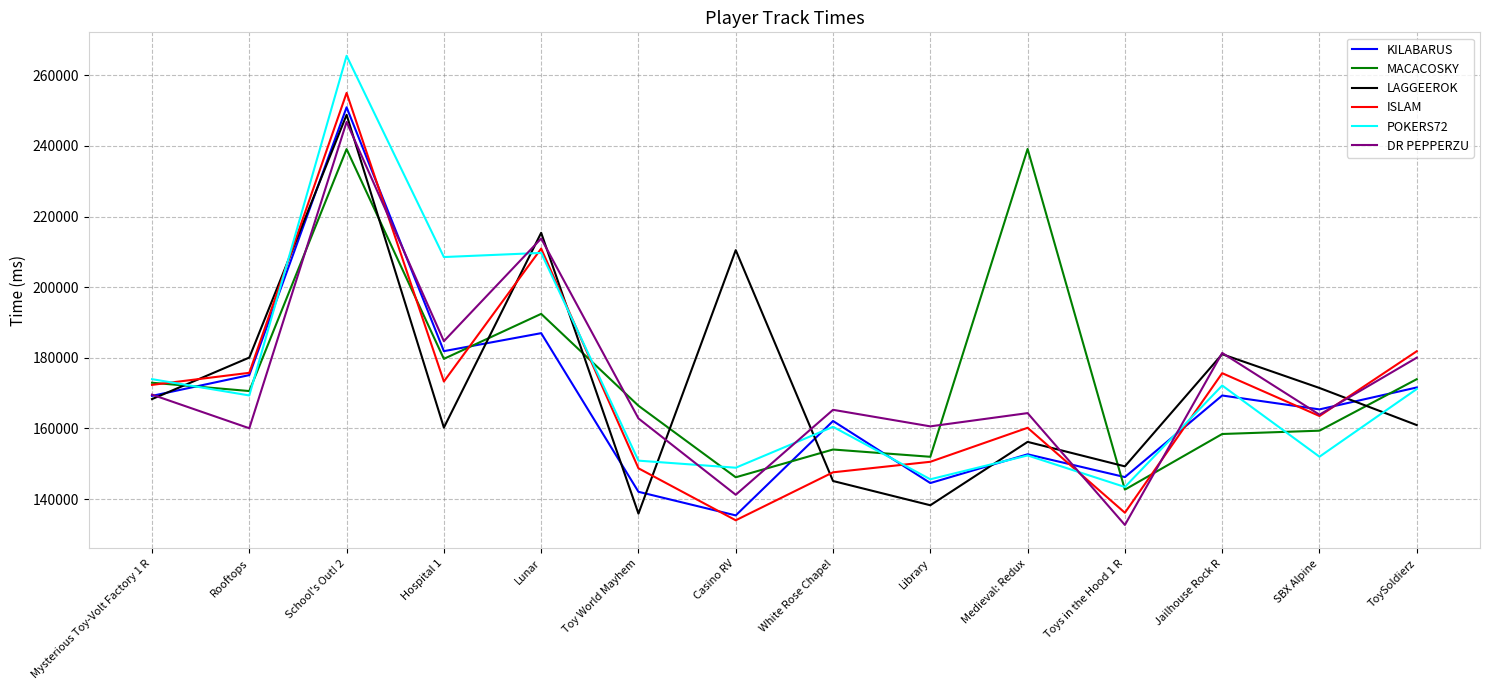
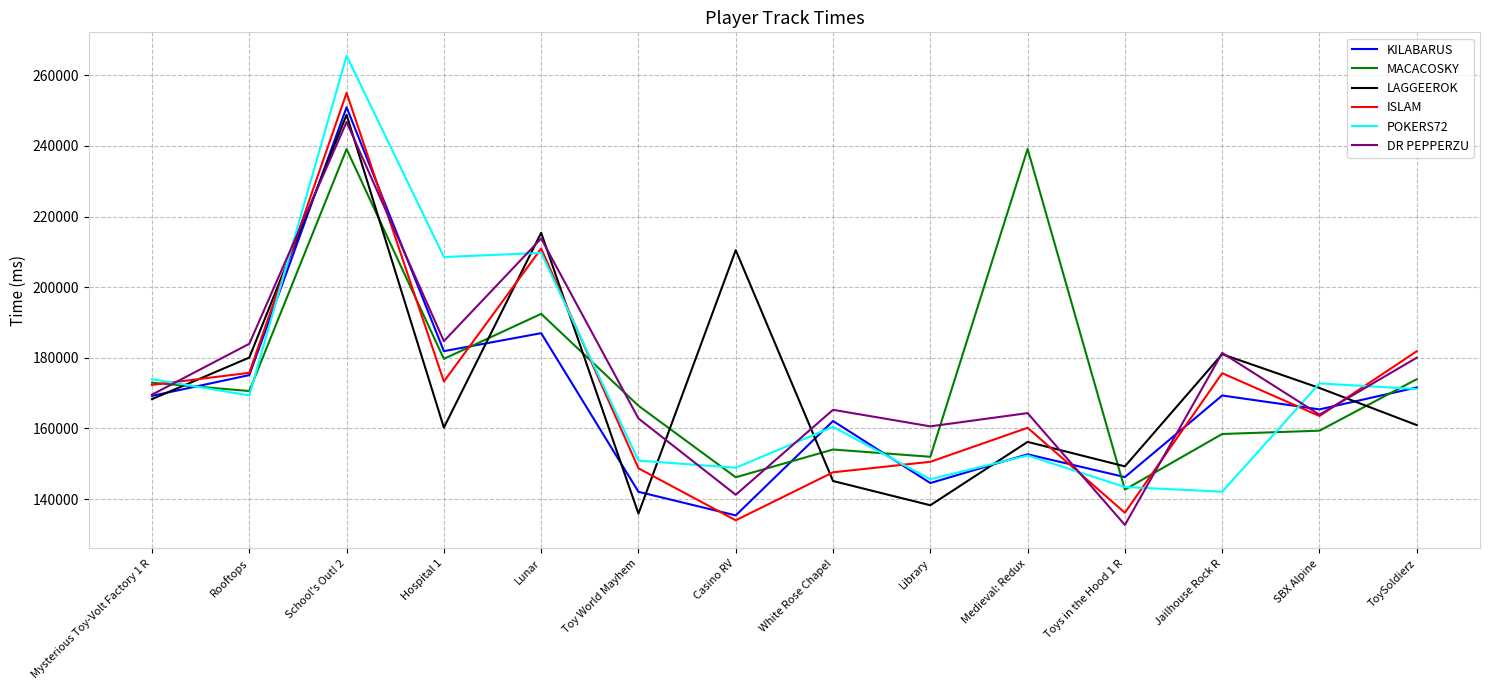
  {
    "KILABARUS": {
      "School's Out! 2": 251000,
      "Hospital 1": 182000,
      "Lunar": 187000,
      "Toy World Mayhem": 142000,
      "Casino RV": 135000,
      "White Rose Chapel": 162000,
      "Library": 145000,
      "Toys in the Hood 1 R": 146000,
      "Jailhouse Rock R": 169000,
      "SBX Alpine": 165000
    },
    "MACACOSKY": {
      "Rooftops": 171000,
      "School's Out! 2": 239000,
      "Hospital 1": 180000,
      "Lunar": 192000,
      "Toy World Mayhem": 166000,
      "Casino RV": 146000,
      "White Rose Chapel": 154000,
      "Library": 152000,
      "Medieval: Redux": 239000,
      "Toys in the Hood 1 R": 143000,
      "Jailhouse Rock R": 158000,
      "SBX Alpine": 159000,
      "ToySoldierz": 174000
    },
    "LAGGEEROK": {
      "Mysterious Toy-Volt Factory 1 R": 168000,
      "Rooftops": 180000,
      "School's Out! 2": 249000,
      "Hospital 1": 160000,
      "Lunar": 215000,
      "Toy World Mayhem": 136000,
      "Casino RV": 211000,
      "White Rose Chapel": 145000,
      "Library": 138000,
      "Medieval: Redux": 156000,
      "Toys in the Hood 1 R": 149000,
      "SBX Alpine": 171000,
      "ToySoldierz": 161000
    },
    "ISLAM": {
      "School's Out! 2": 255000,
      "Hospital 1": 173000,
      "Lunar": 211000,
      "Toy World Mayhem": 149000,
      "Casino RV": 134000,
      "White Rose Chapel": 148000,
      "Library": 151000,
      "Medieval: Redux": 160000,
      "Toys in the Hood 1 R": 136000,
      "Jailhouse Rock R": 176000,
      "ToySoldierz": 182000
    },
    "POKERS72": {
      "Mysterious Toy-Volt Factory 1 R": 174000,
      "Rooftops": 169000,
      "School's Out! 2": 266000,
      "Hospital 1": 209000,
      "Lunar": 210000,
      "Toy World Mayhem": 151000,
      "Casino RV": 149000,
      "White Rose Chapel": 160000,
      "Library": 146000,
      "Toys in the Hood 1 R": 143000,
-     "Jailhouse Rock R": 172000,
-     "SBX Alpine": 152000
+     "Jailhouse Rock R": 142000,
+     "SBX Alpine": 173000
    },
    "DR PEPPERZU": {
-     "Rooftops": 160000,
+     "Rooftops": 184000,
      "School's Out! 2": 247000,
      "Hospital 1": 185000,
      "Lunar": 214000,
      "Toy World Mayhem": 163000,
      "Casino RV": 141000,
      "White Rose Chapel": 165000,
      "Library": 161000,
      "Medieval: Redux": 164000,
      "Toys in the Hood 1 R": 133000,
      "ToySoldierz": 180000
    }
  }
